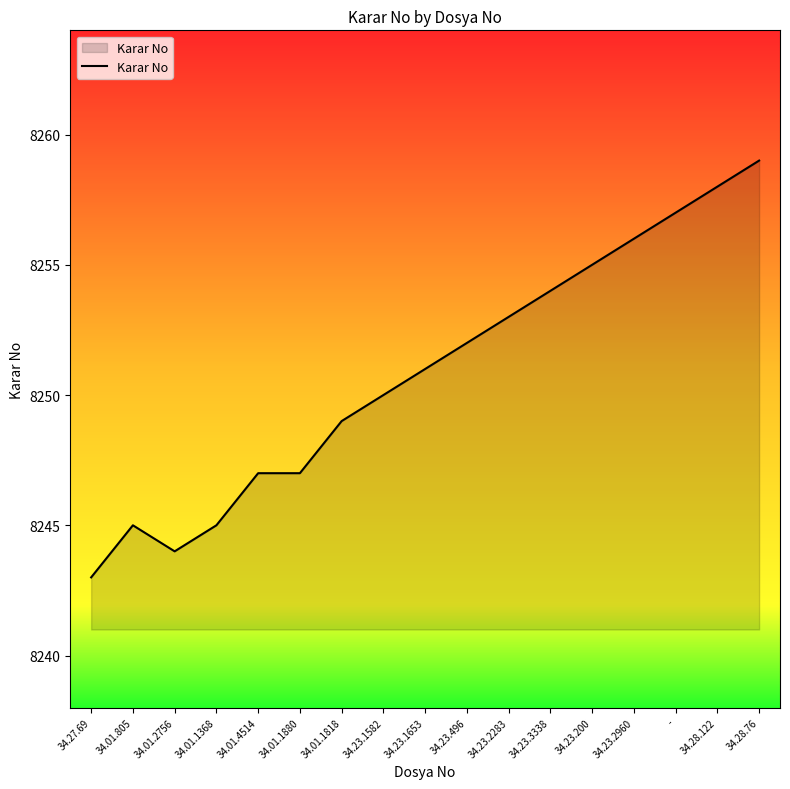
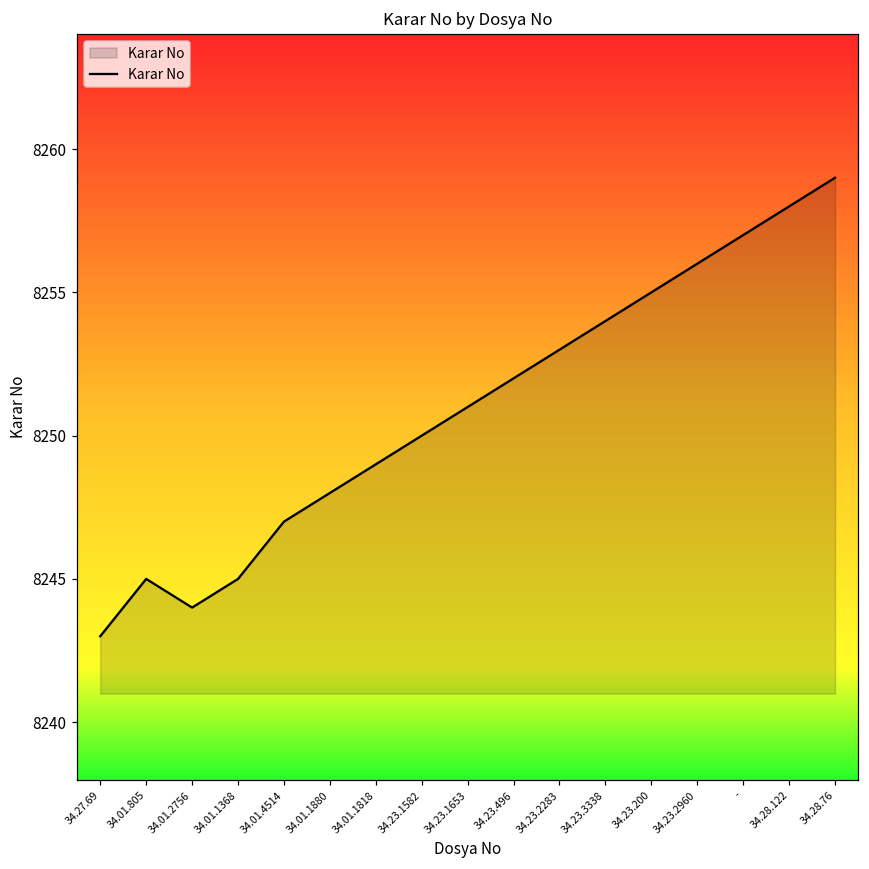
  {
    "34.27.69": 8243,
    "34.01.805": 8245,
    "34.01.2756": 8244,
    "34.01.1368": 8245,
    "34.01.4514": 8247,
-   "34.01.1880": 8247,
+   "34.01.1880": 8248,
    "34.01.1818": 8249,
    "34.23.1582": 8250,
    "34.23.1653": 8251,
    "34.23.496": 8252,
    "34.23.2283": 8253,
    "34.23.3338": 8254,
    "34.23.200": 8255,
    "34.23.2960": 8256,
    "-": 8257,
    "34.28.122": 8258,
    "34.28.76": 8259
  }
